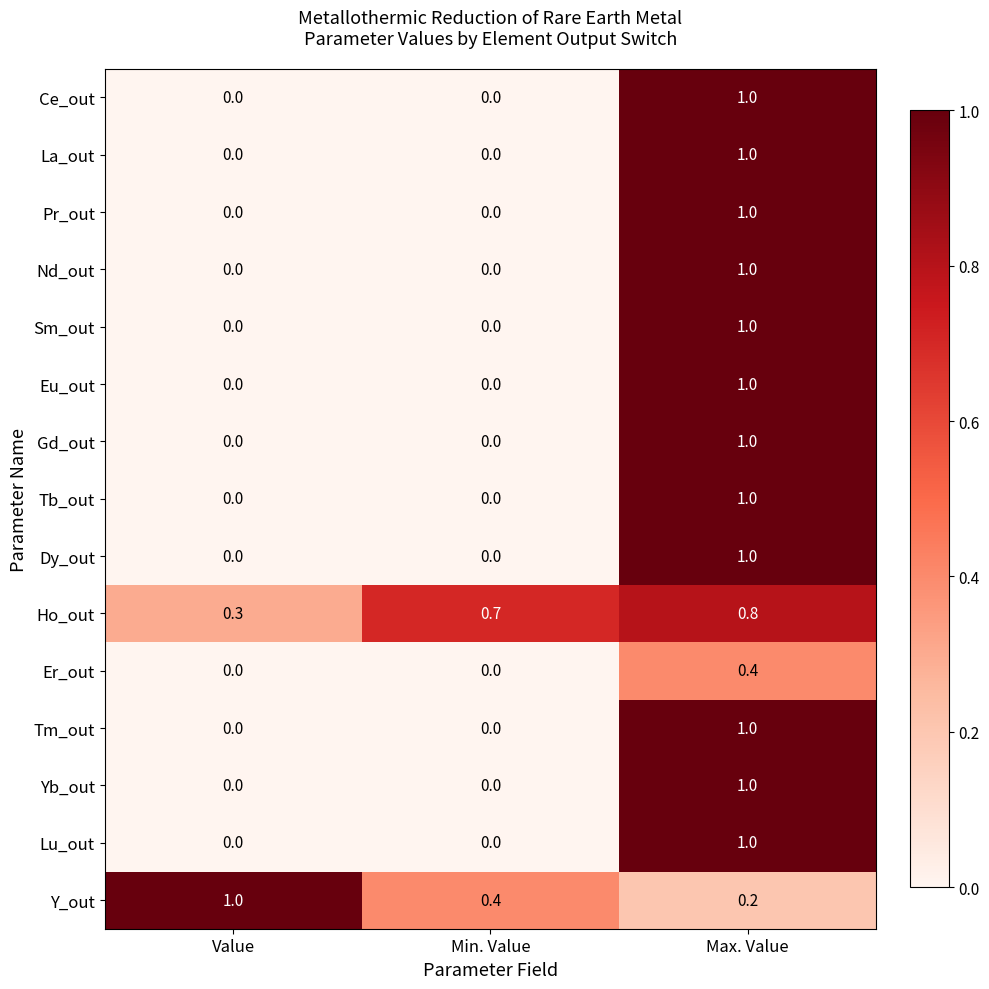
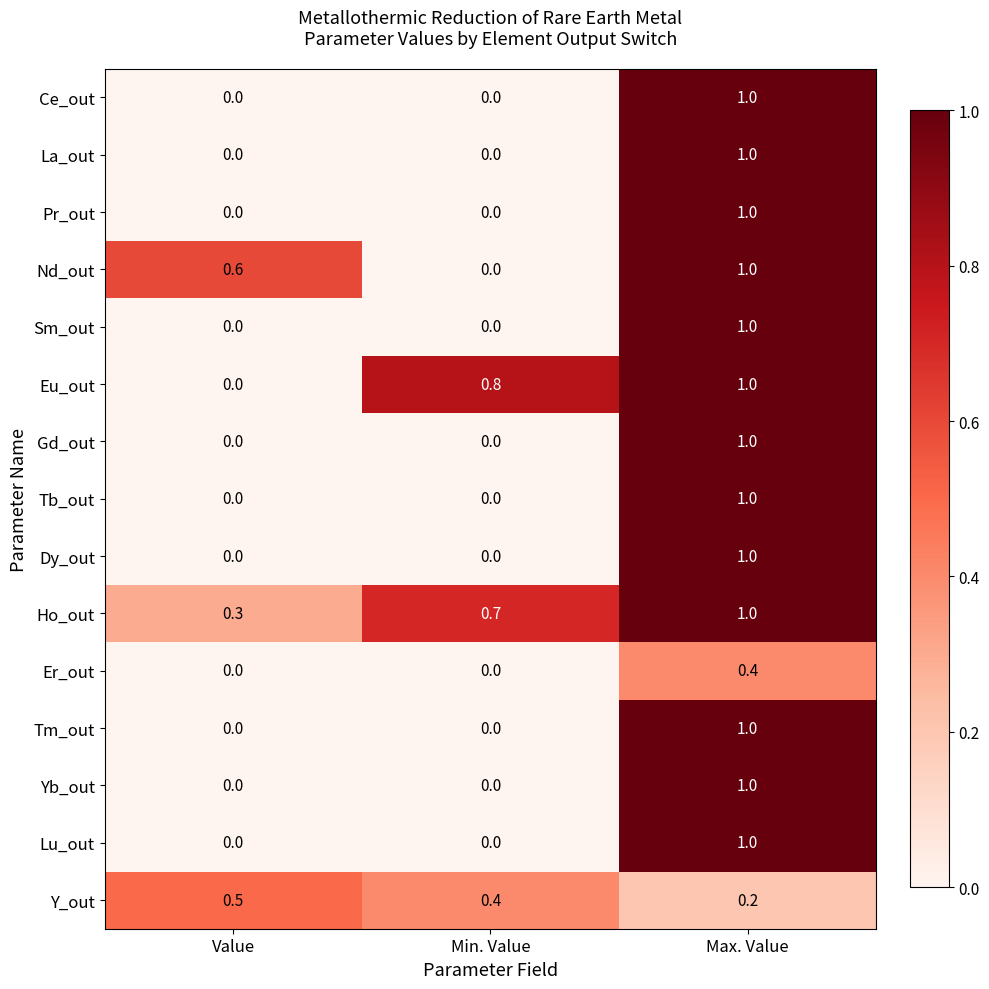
  {
    "Ce_out": {
      "Value": 0.0,
      "Min. Value": 0.0,
      "Max. Value": 1.0
    },
    "La_out": {
      "Value": 0.0,
      "Min. Value": 0.0,
      "Max. Value": 1.0
    },
    "Pr_out": {
      "Value": 0.0,
      "Min. Value": 0.0,
      "Max. Value": 1.0
    },
    "Nd_out": {
-     "Value": 0.0,
+     "Value": 0.6,
      "Min. Value": 0.0,
      "Max. Value": 1.0
    },
    "Sm_out": {
      "Value": 0.0,
      "Min. Value": 0.0,
      "Max. Value": 1.0
    },
    "Eu_out": {
      "Value": 0.0,
-     "Min. Value": 0.0,
+     "Min. Value": 0.8,
      "Max. Value": 1.0
    },
    "Gd_out": {
      "Value": 0.0,
      "Min. Value": 0.0,
      "Max. Value": 1.0
    },
    "Tb_out": {
      "Value": 0.0,
      "Min. Value": 0.0,
      "Max. Value": 1.0
    },
    "Dy_out": {
      "Value": 0.0,
      "Min. Value": 0.0,
      "Max. Value": 1.0
    },
    "Ho_out": {
      "Value": 0.3,
      "Min. Value": 0.7,
-     "Max. Value": 0.8
+     "Max. Value": 1.0
    },
    "Er_out": {
      "Value": 0.0,
      "Min. Value": 0.0,
      "Max. Value": 0.4
    },
    "Tm_out": {
      "Value": 0.0,
      "Min. Value": 0.0,
      "Max. Value": 1.0
    },
    "Yb_out": {
      "Value": 0.0,
      "Min. Value": 0.0,
      "Max. Value": 1.0
    },
    "Lu_out": {
      "Value": 0.0,
      "Min. Value": 0.0,
      "Max. Value": 1.0
    },
    "Y_out": {
-     "Value": 1.0,
+     "Value": 0.5,
      "Min. Value": 0.4,
      "Max. Value": 0.2
    }
  }
